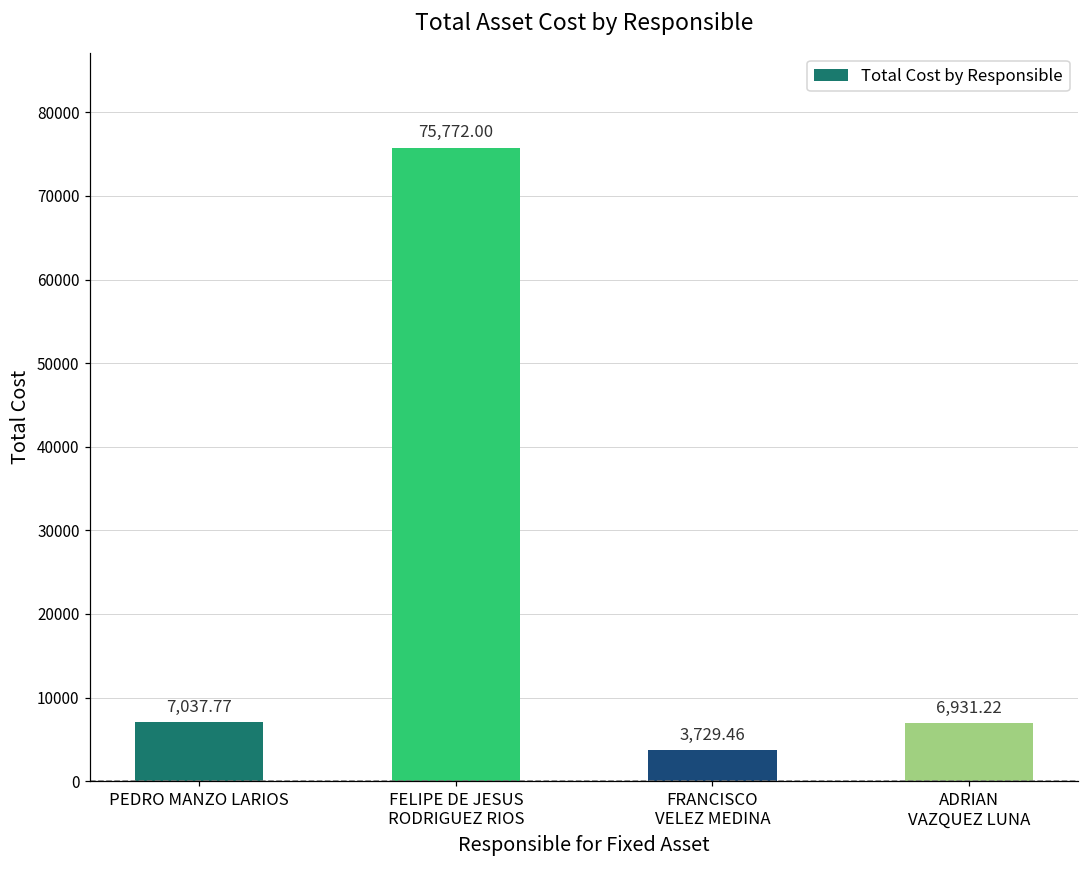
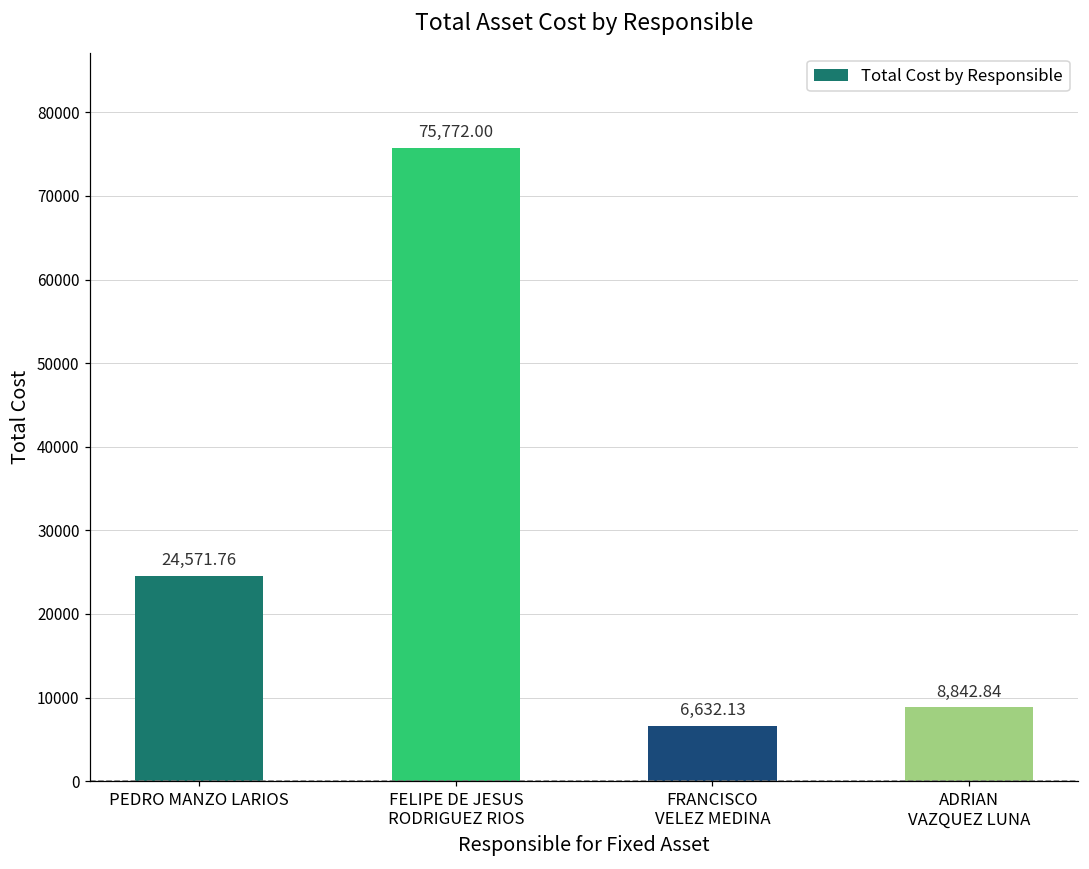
  {
-   "PEDRO MANZO LARIOS": "7,037.77",
+   "PEDRO MANZO LARIOS": "24,571.76",
    "FELIPE DE JESUS RODRIGUEZ RIOS": "75,772.00",
-   "FRANCISCO VELEZ MEDINA": "3,729.46",
-   "ADRIAN VAZQUEZ LUNA": "6,931.22"
+   "FRANCISCO VELEZ MEDINA": "6,632.13",
+   "ADRIAN VAZQUEZ LUNA": "8,842.84"
  }
